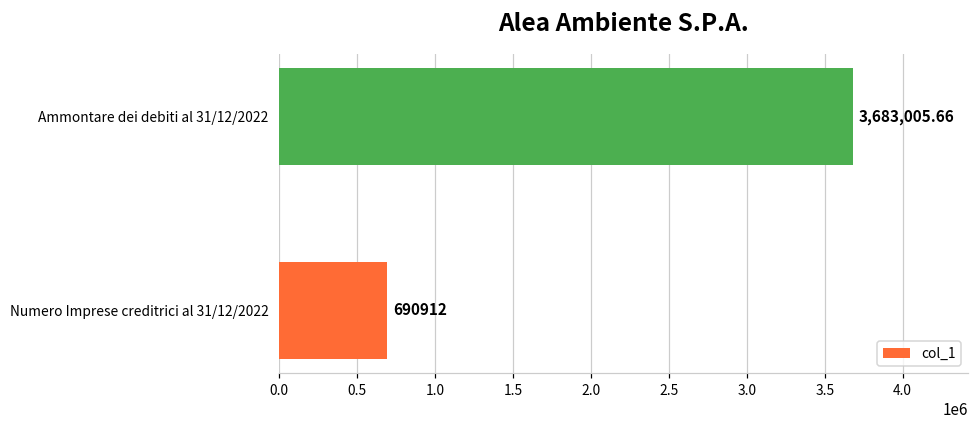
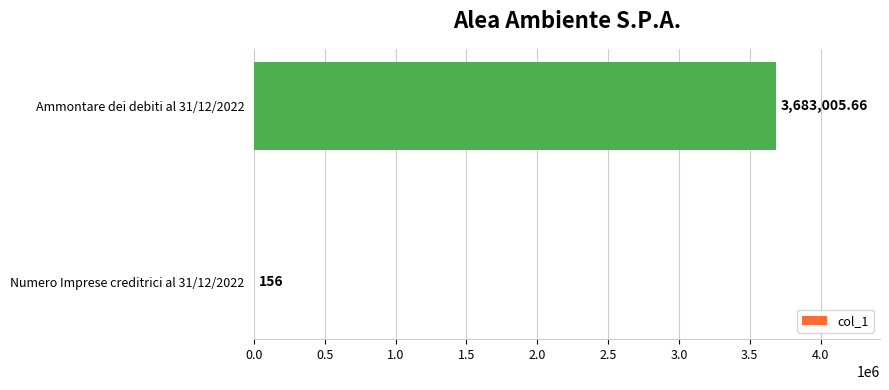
  {
    "Ammontare dei debiti al 31/12/2022": "3,683,005.66",
-   "Numero Imprese creditrici al 31/12/2022": "690912"
+   "Numero Imprese creditrici al 31/12/2022": "156"
  }
